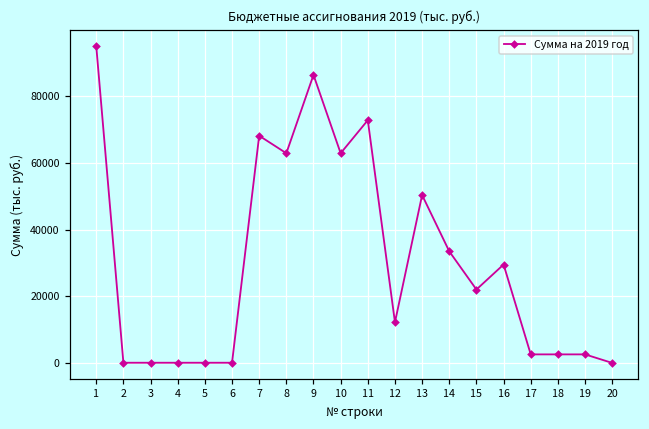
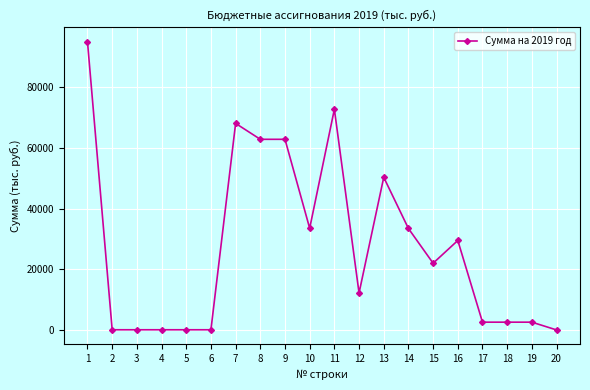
  {
    "1": 95000,
    "2": 0,
    "3": 0,
    "4": 0,
    "5": 0,
    "6": 0,
    "7": 68000,
    "8": 63000,
-   "9": 86000,
-   "10": 63000,
+   "9": 63000,
+   "10": 34000,
    "11": 73000,
    "12": 12000,
    "13": 50000,
    "14": 33000,
    "15": 22000,
    "16": 30000,
    "17": 3000,
    "18": 3000,
    "19": 3000,
    "20": 0
  }
